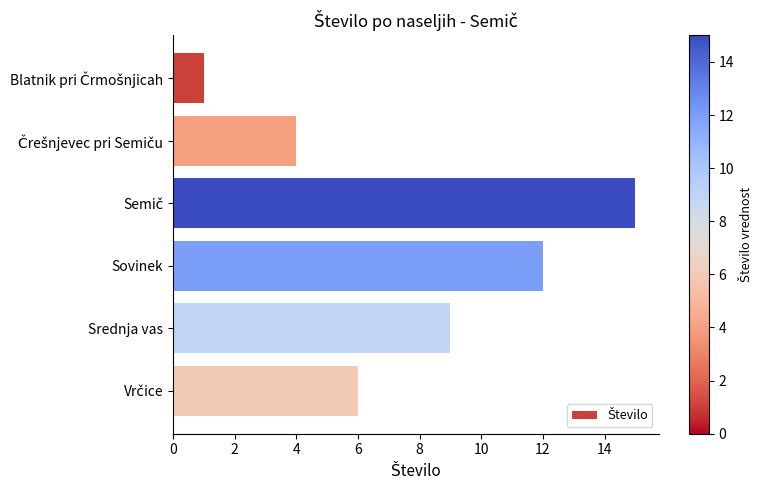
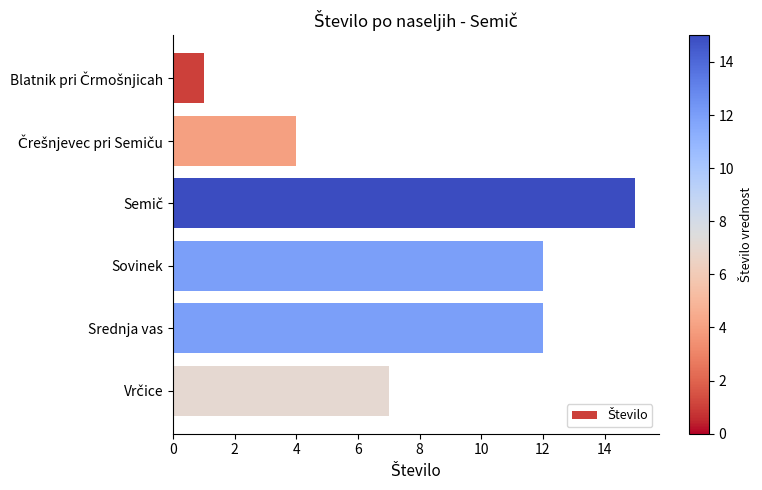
  {
    "Blatnik pri Črmošnjicah": 1,
    "Črešnjevec pri Semiču": 4,
    "Semič": 15,
    "Sovinek": 12,
-   "Srednja vas": 9,
-   "Vrčice": 6
+   "Srednja vas": 12,
+   "Vrčice": 7
  }
